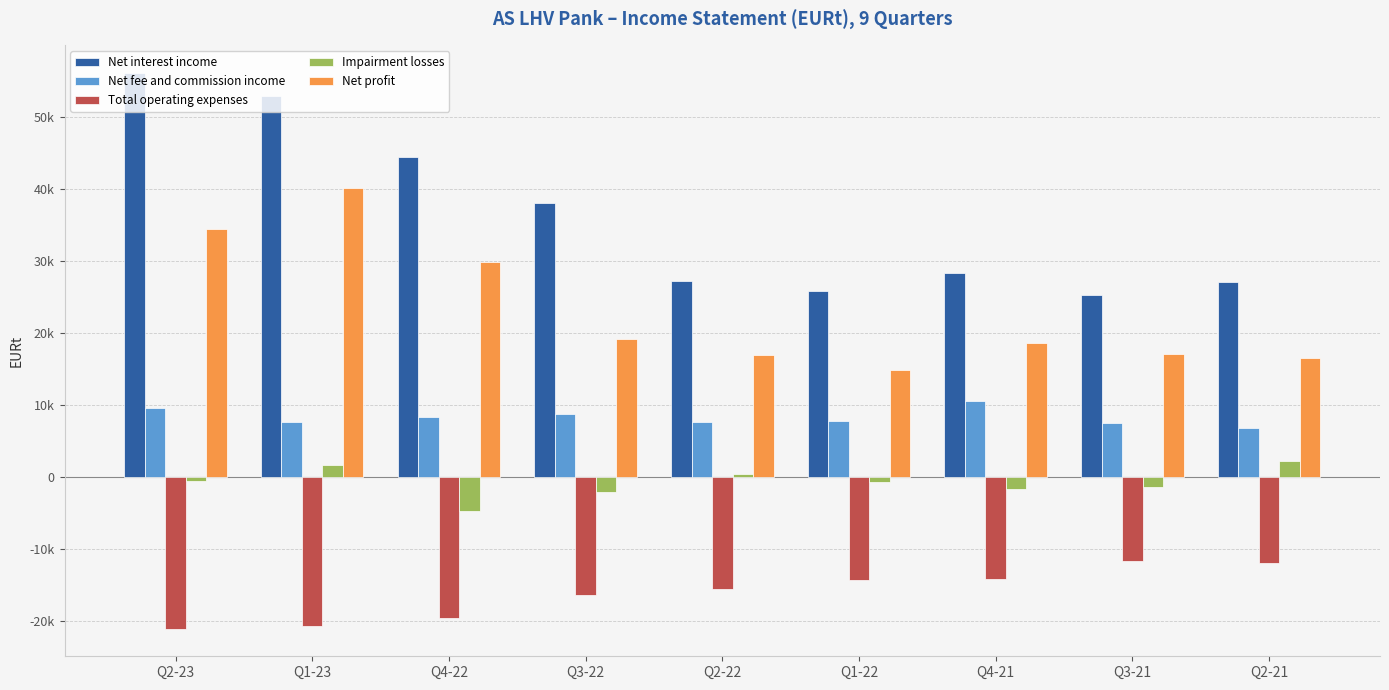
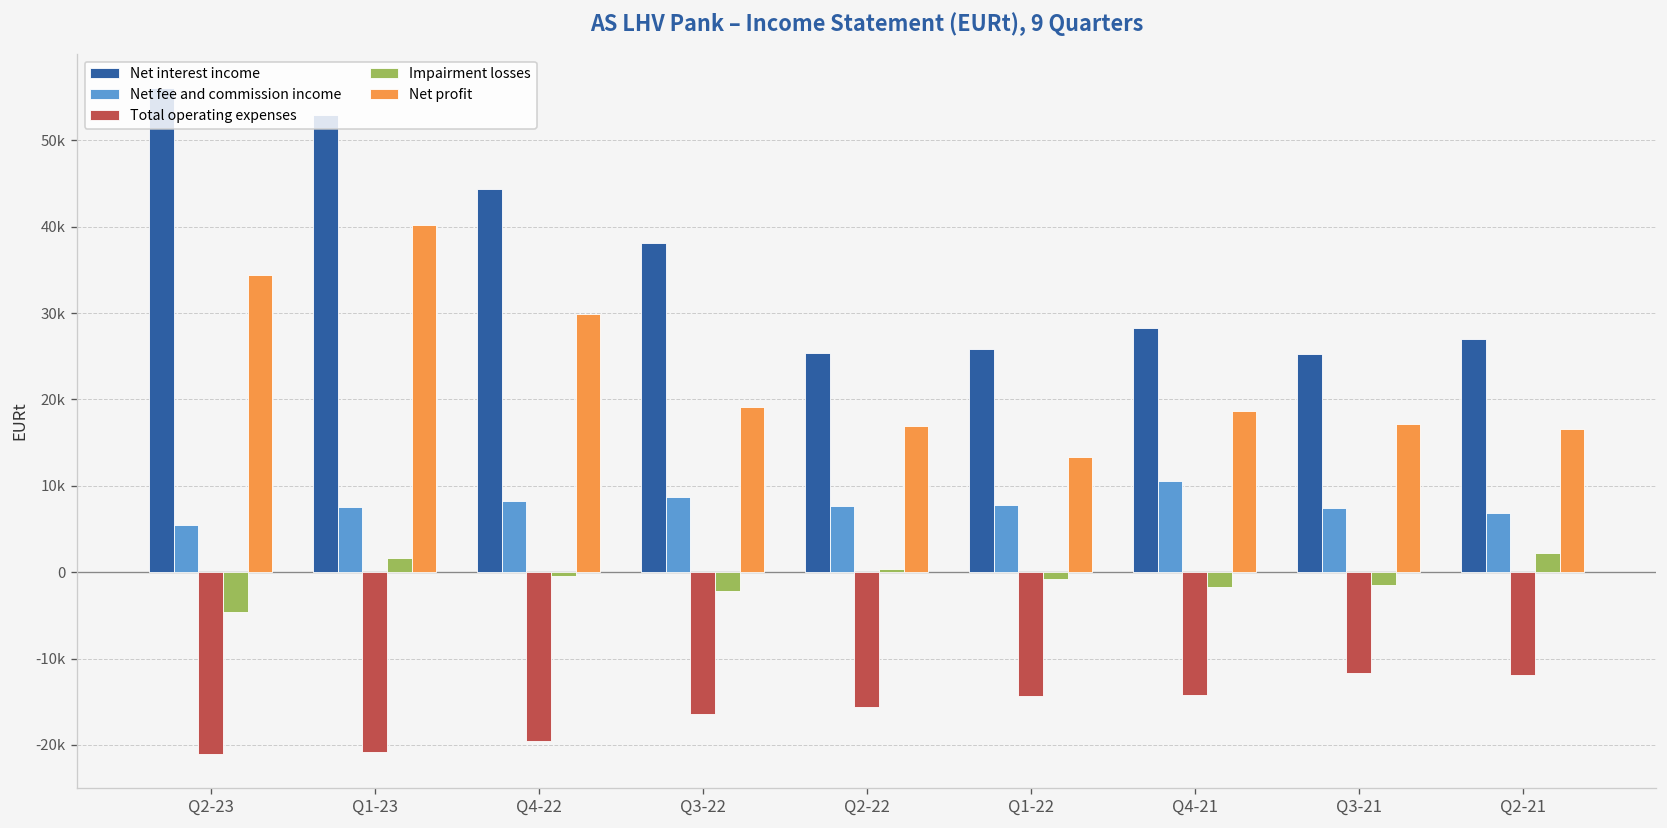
  {
    "Net interest income": {
      "Q4-22": 44000,
      "Q3-22": 38000,
-     "Q2-22": 27000,
+     "Q2-22": 25000,
      "Q1-22": 26000,
      "Q4-21": 28000,
      "Q3-21": 25000,
      "Q2-21": 27000
    },
    "Net fee and commission income": {
-     "Q2-23": 10000,
+     "Q2-23": 6000,
      "Q1-23": 8000,
      "Q4-22": 8000,
      "Q3-22": 9000,
      "Q2-22": 8000,
      "Q1-22": 8000,
      "Q4-21": 11000,
      "Q3-21": 7000,
      "Q2-21": 7000
    },
    "Total operating expenses": {
      "Q2-23": -21000,
      "Q1-23": -21000,
      "Q4-22": -20000,
      "Q3-22": -16000,
      "Q2-22": -16000,
      "Q1-22": -14000,
      "Q4-21": -14000,
      "Q3-21": -12000,
      "Q2-21": -12000
    },
    "Impairment losses": {
-     "Q2-23": -1000,
+     "Q2-23": -5000,
      "Q1-23": 2000,
-     "Q4-22": -5000,
+     "Q4-22": 0,
      "Q3-22": -2000,
      "Q1-22": -1000,
      "Q4-21": -2000,
      "Q3-21": -1000,
      "Q2-21": 2000
    },
    "Net profit": {
      "Q2-23": 34000,
      "Q1-23": 40000,
      "Q4-22": 30000,
      "Q3-22": 19000,
      "Q2-22": 17000,
-     "Q1-22": 15000,
+     "Q1-22": 13000,
      "Q4-21": 19000,
      "Q3-21": 17000,
      "Q2-21": 17000
    }
  }
